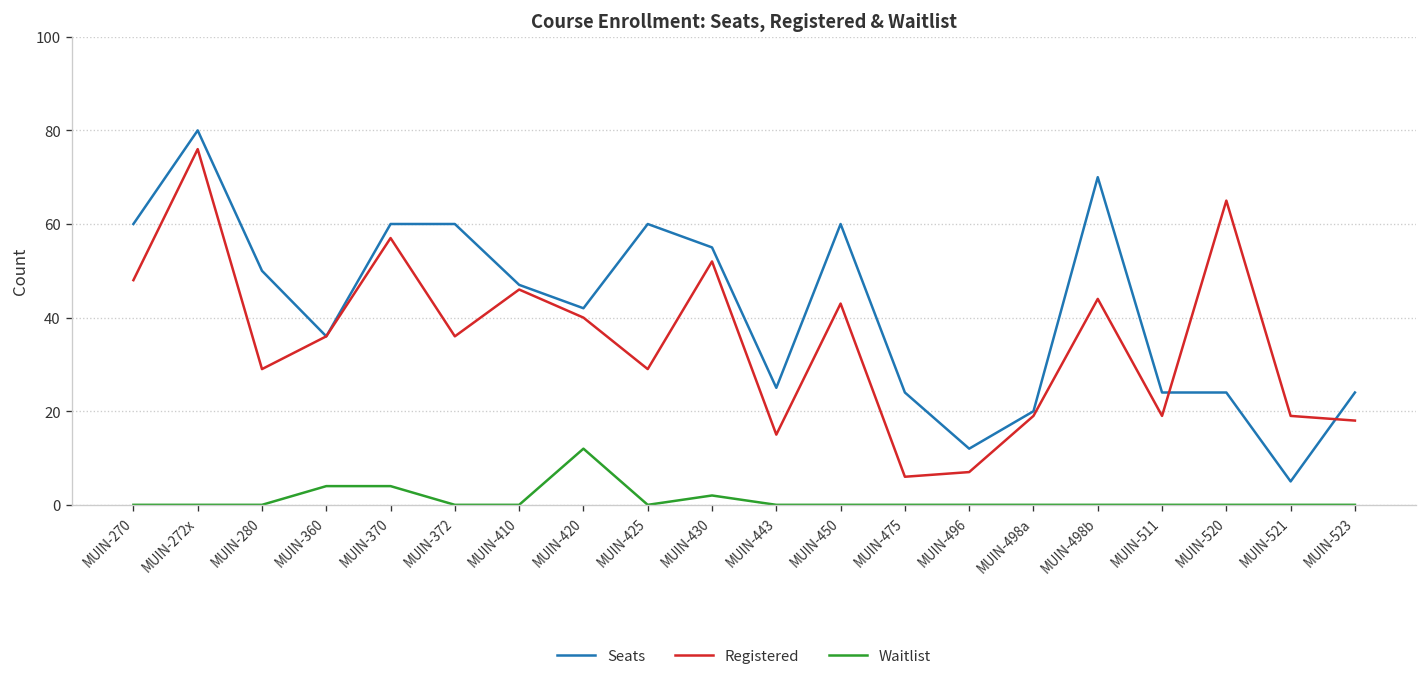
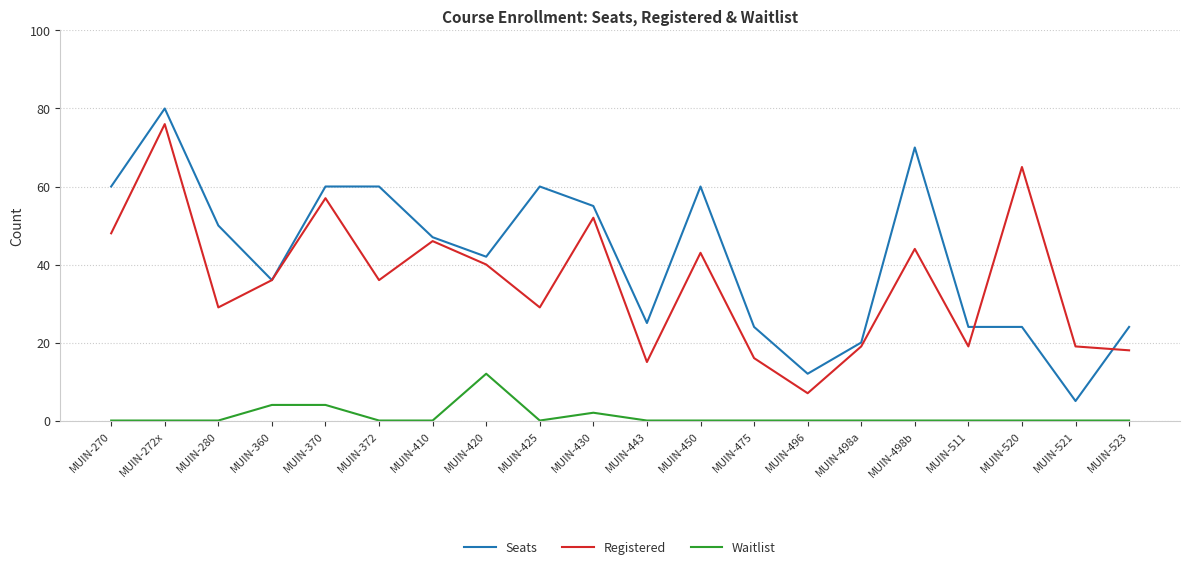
  {
    "Seats": {
      "MUIN-270": 60,
      "MUIN-272x": 80,
      "MUIN-280": 50,
      "MUIN-370": 60,
      "MUIN-372": 60,
      "MUIN-410": 47,
      "MUIN-420": 42,
      "MUIN-425": 60,
      "MUIN-430": 55,
      "MUIN-443": 25,
      "MUIN-450": 60,
      "MUIN-475": 24,
      "MUIN-496": 12,
      "MUIN-498a": 20,
      "MUIN-498b": 70,
      "MUIN-511": 24,
      "MUIN-520": 24,
      "MUIN-521": 5,
      "MUIN-523": 24
    },
    "Registered": {
      "MUIN-270": 48,
      "MUIN-272x": 76,
      "MUIN-280": 29,
      "MUIN-370": 57,
      "MUIN-372": 36,
      "MUIN-410": 46,
      "MUIN-420": 40,
      "MUIN-425": 29,
      "MUIN-430": 52,
      "MUIN-443": 15,
      "MUIN-450": 43,
-     "MUIN-475": 6,
+     "MUIN-475": 16,
      "MUIN-496": 7,
      "MUIN-498a": 19,
      "MUIN-498b": 44,
      "MUIN-511": 19,
      "MUIN-520": 65,
      "MUIN-521": 19,
      "MUIN-523": 18
    },
    "Waitlist": {
      "MUIN-270": 0,
      "MUIN-272x": 0,
      "MUIN-280": 0,
      "MUIN-360": 4,
      "MUIN-370": 4,
      "MUIN-372": 0,
      "MUIN-410": 0,
      "MUIN-420": 12,
      "MUIN-425": 0,
      "MUIN-430": 2,
      "MUIN-443": 0,
      "MUIN-450": 0,
      "MUIN-475": 0,
      "MUIN-496": 0,
      "MUIN-498a": 0,
      "MUIN-498b": 0,
      "MUIN-511": 0,
      "MUIN-520": 0,
      "MUIN-521": 0,
      "MUIN-523": 0
    }
  }
